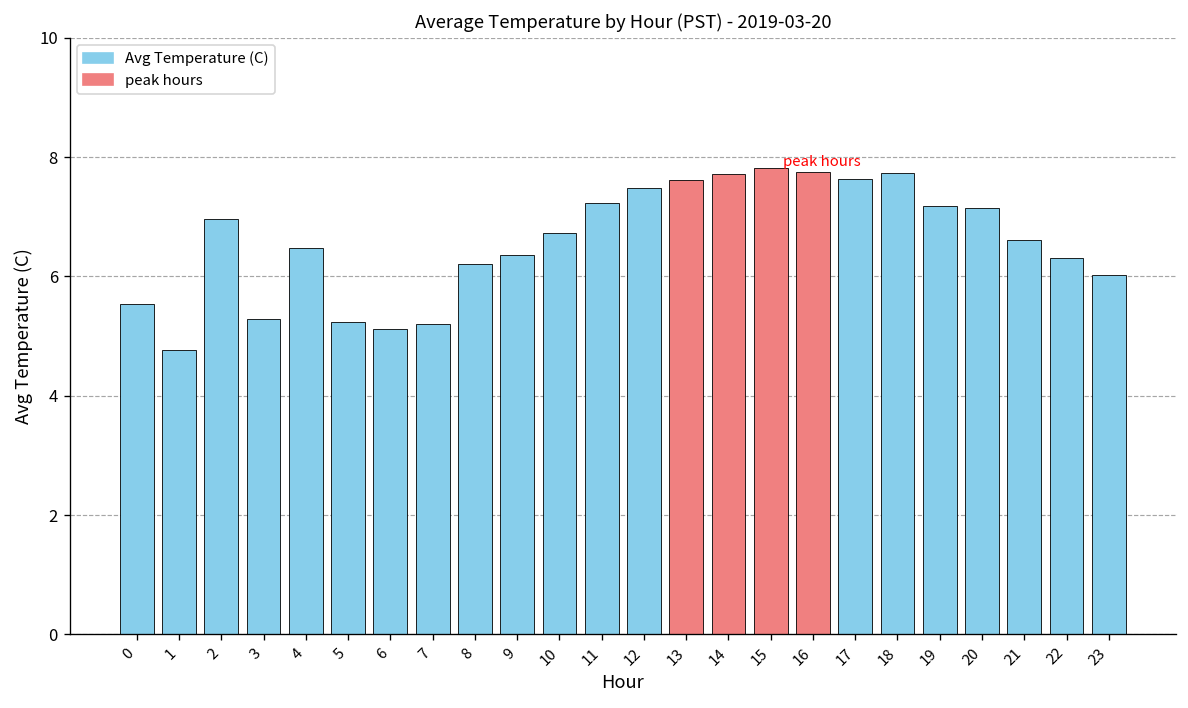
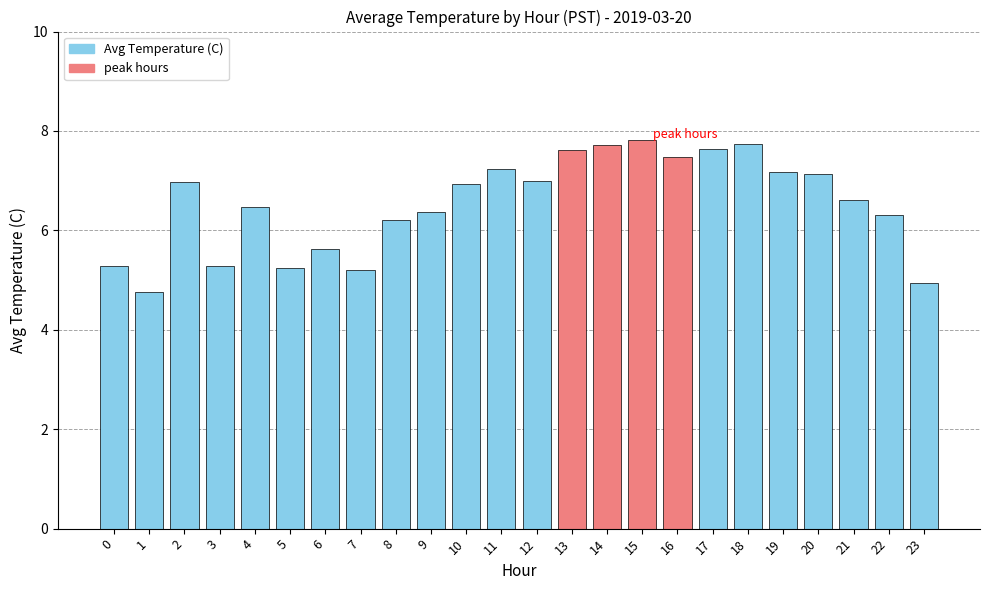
  {
-   "0": 5.5,
+   "0": 5.3,
    "1": 4.8,
    "2": 7.0,
    "3": 5.3,
    "4": 6.5,
    "5": 5.2,
-   "6": 5.1,
+   "6": 5.6,
    "7": 5.2,
    "8": 6.2,
    "9": 6.4,
-   "10": 6.7,
+   "10": 6.9,
    "11": 7.2,
-   "12": 7.5,
+   "12": 7.0,
    "13": 7.6,
    "14": 7.7,
    "15": 7.8,
-   "16": 7.8,
+   "16": 7.5,
    "17": 7.6,
    "18": 7.7,
    "19": 7.2,
    "20": 7.1,
    "21": 6.6,
    "22": 6.3,
-   "23": 6.0
+   "23": 4.9
  }
